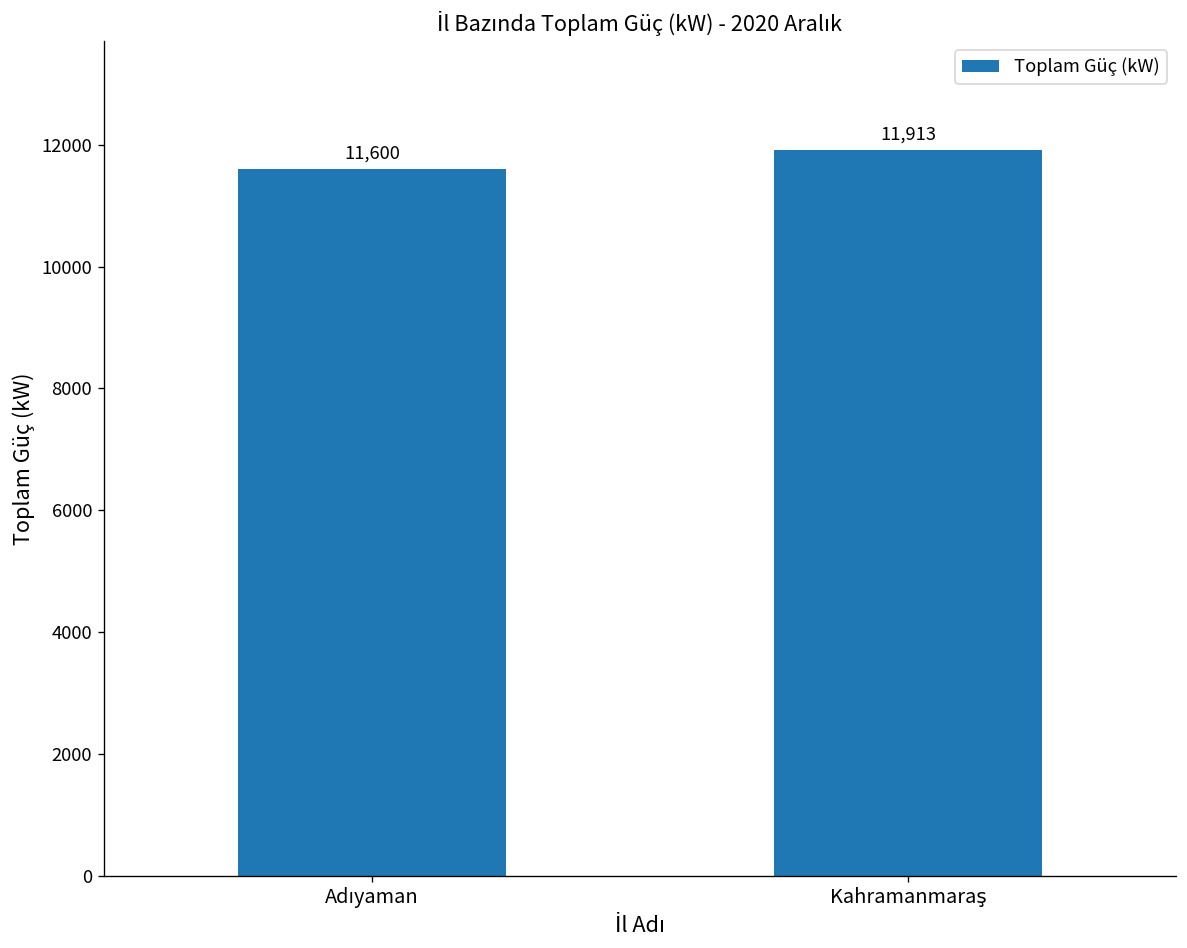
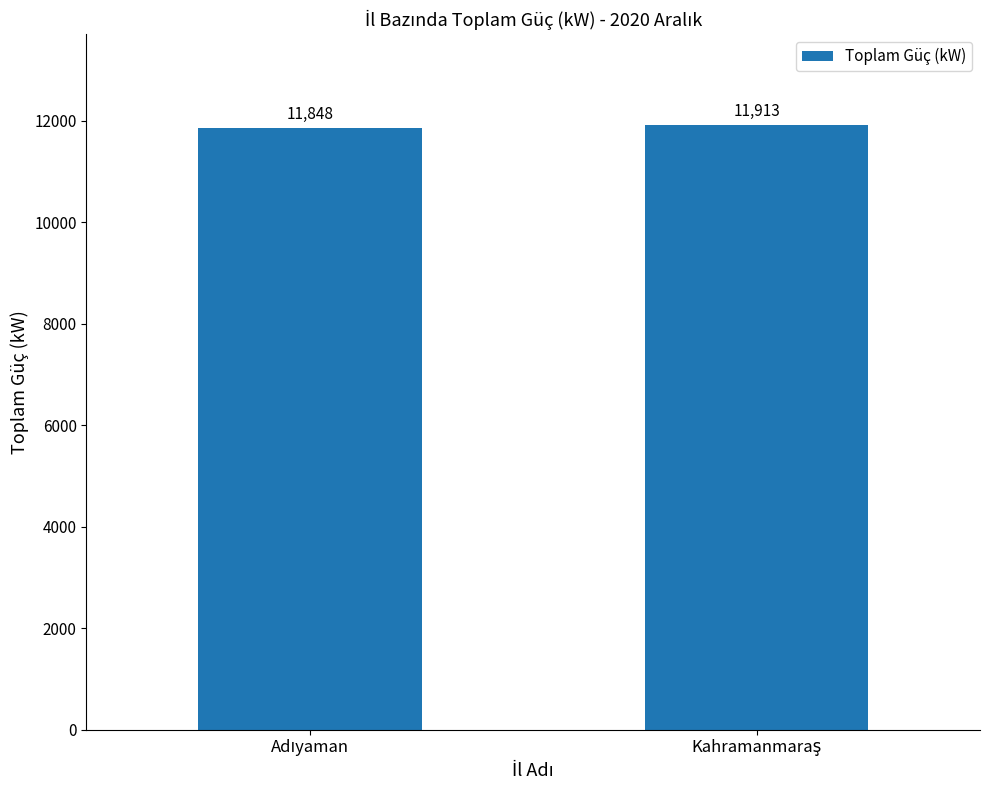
  {
-   "Adıyaman": "11,600",
+   "Adıyaman": "11,848",
    "Kahramanmaraş": "11,913"
  }
